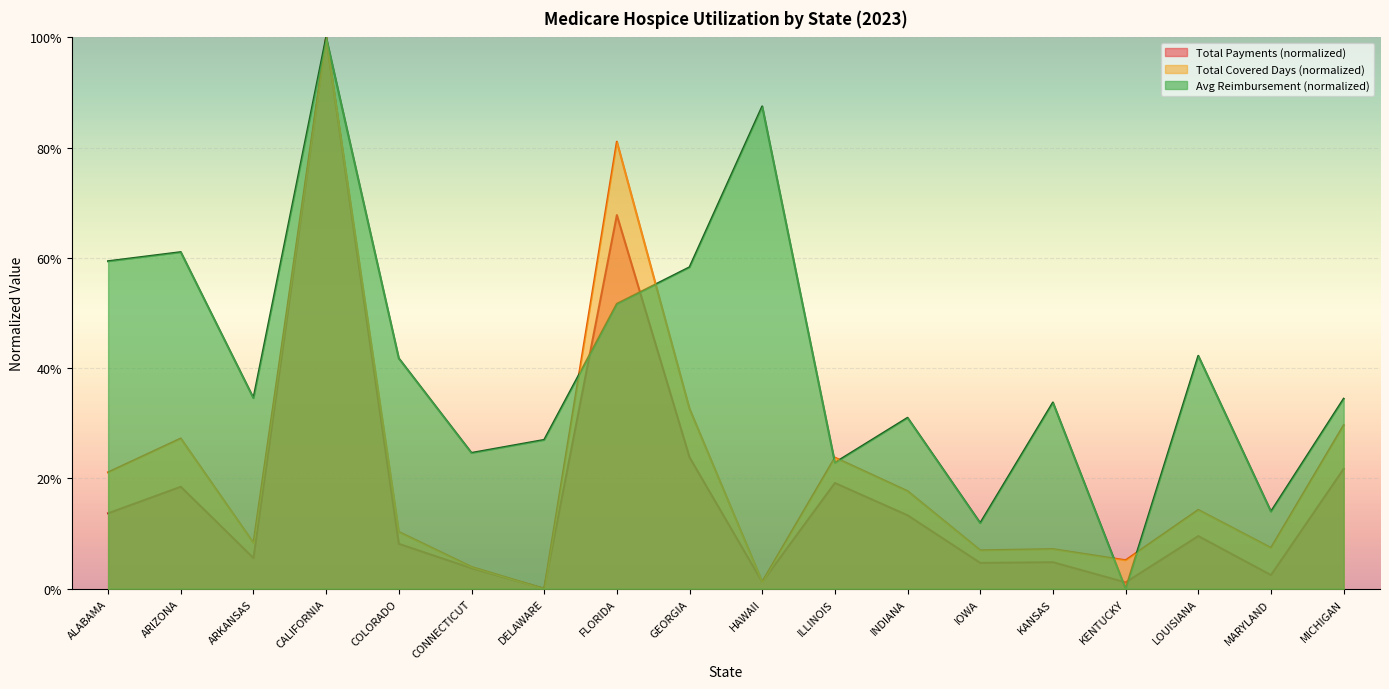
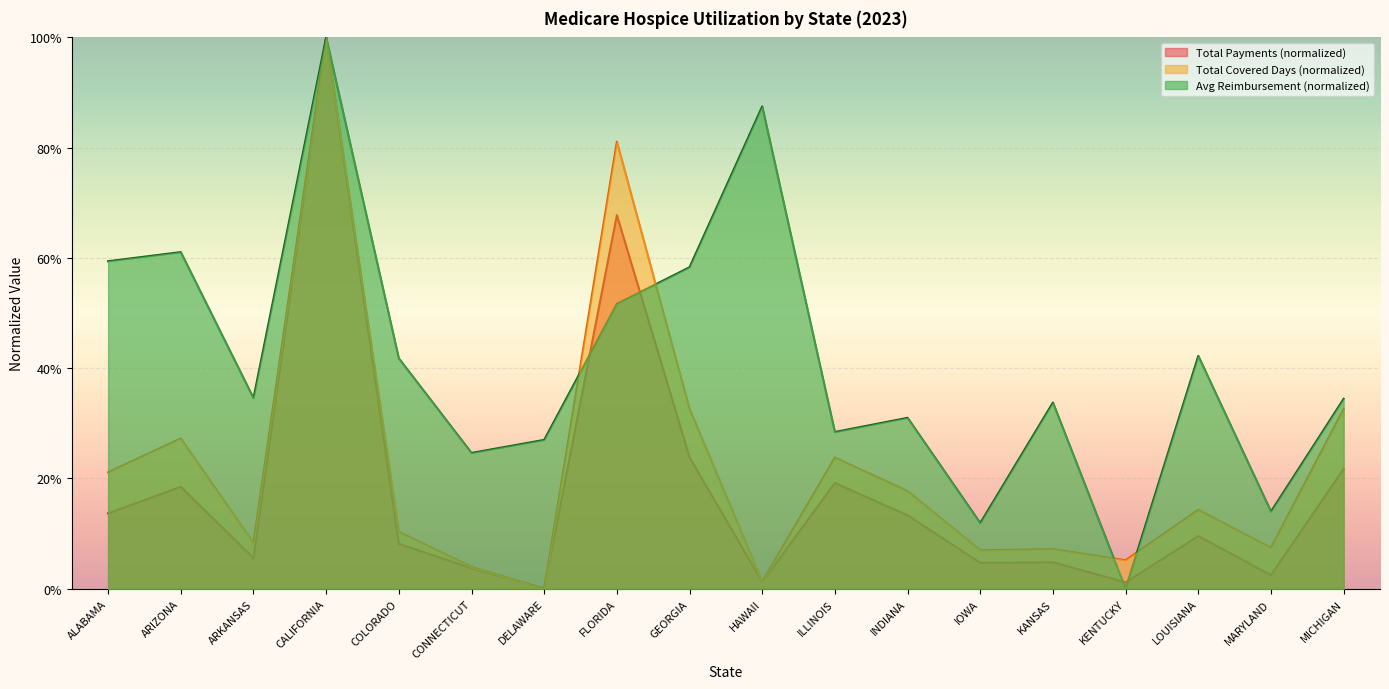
  {
    "Total Payments (normalized)": {
      "ALABAMA": "14%",
      "ARIZONA": "18%",
      "ARKANSAS": "6%",
      "COLORADO": "8%",
      "FLORIDA": "68%",
      "GEORGIA": "24%",
      "ILLINOIS": "19%",
      "INDIANA": "13%",
      "IOWA": "5%",
      "KANSAS": "5%",
      "KENTUCKY": "1%",
      "LOUISIANA": "10%",
      "MARYLAND": "2%",
      "MICHIGAN": "22%"
    },
    "Total Covered Days (normalized)": {
      "ALABAMA": "21%",
      "ARIZONA": "27%",
      "ARKANSAS": "8%",
      "COLORADO": "10%",
      "FLORIDA": "81%",
      "GEORGIA": "33%",
      "ILLINOIS": "24%",
      "INDIANA": "18%",
      "IOWA": "7%",
      "KANSAS": "7%",
      "KENTUCKY": "5%",
      "LOUISIANA": "14%",
      "MARYLAND": "7%",
-     "MICHIGAN": "30%"
+     "MICHIGAN": "33%"
    },
    "Avg Reimbursement (normalized)": {
      "ALABAMA": "59%",
      "ARIZONA": "61%",
      "ARKANSAS": "35%",
      "COLORADO": "42%",
      "CONNECTICUT": "25%",
      "DELAWARE": "27%",
      "FLORIDA": "52%",
      "GEORGIA": "58%",
      "HAWAII": "87%",
-     "ILLINOIS": "23%",
+     "ILLINOIS": "28%",
      "INDIANA": "31%",
      "IOWA": "12%",
      "KANSAS": "34%",
      "KENTUCKY": "0%",
      "LOUISIANA": "42%",
      "MARYLAND": "14%",
      "MICHIGAN": "34%"
    }
  }
